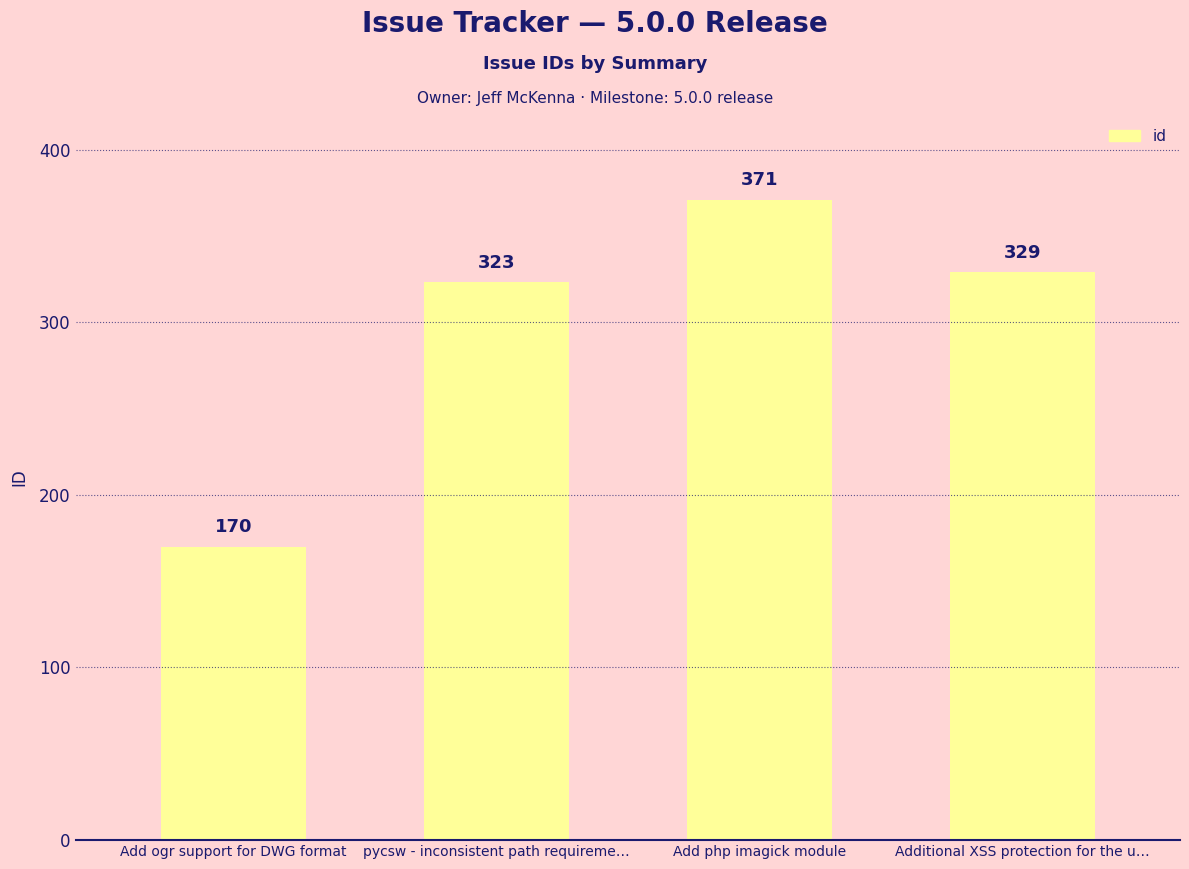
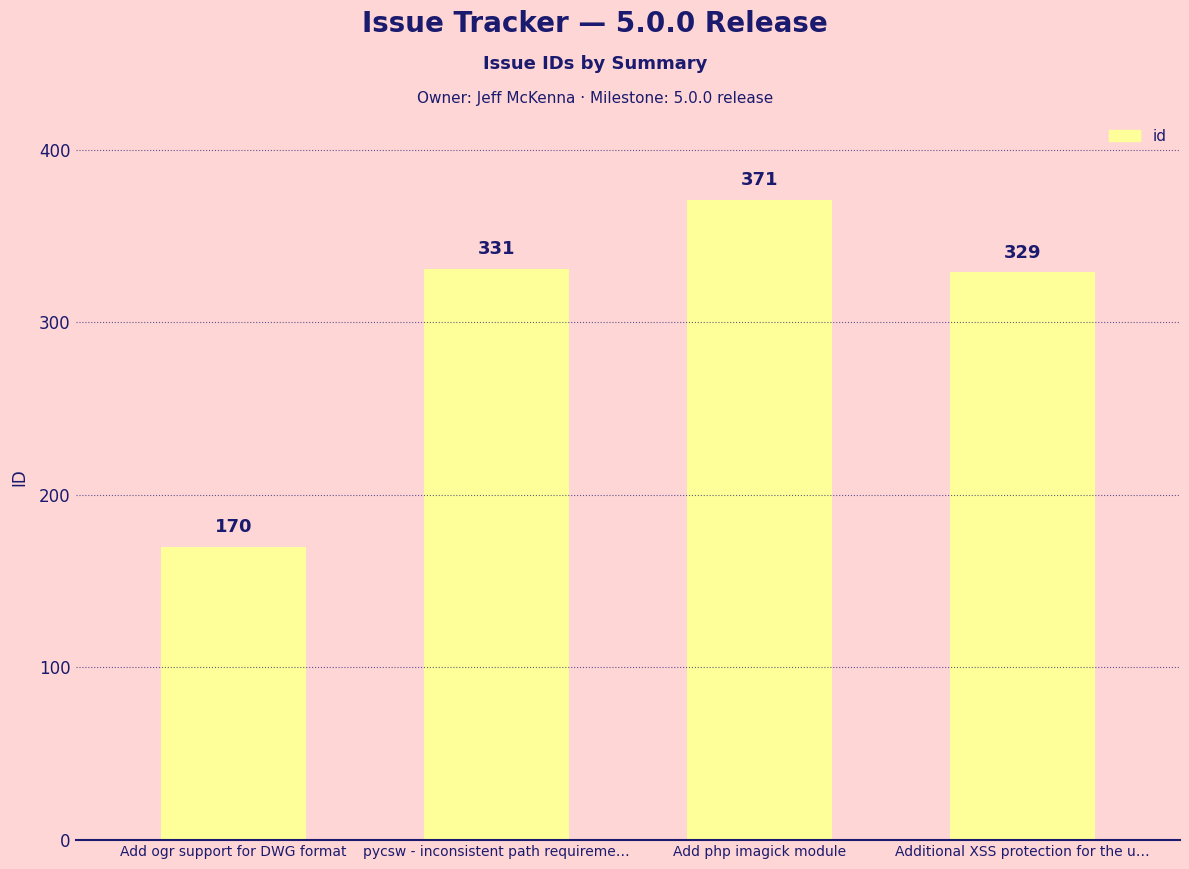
  {
    "Add ogr support for DWG format": 170,
-   "pycsw - inconsistent path requireme…": 323,
+   "pycsw - inconsistent path requireme…": 331,
    "Add php imagick module": 371,
    "Additional XSS protection for the u…": 329
  }
